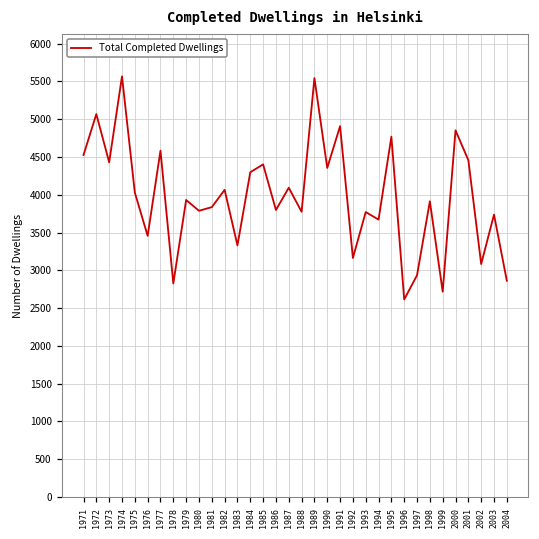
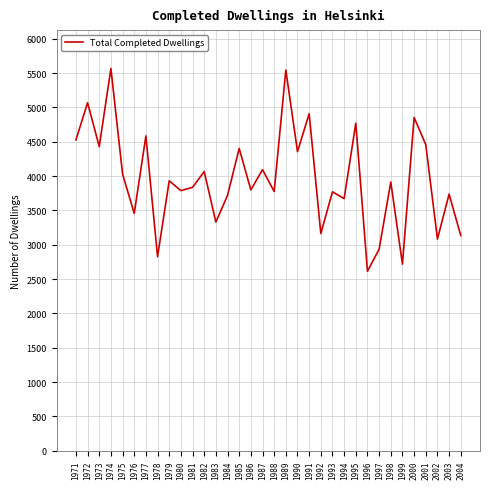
  {
    "1971": 4500,
    "1972": 5100,
    "1973": 4400,
    "1974": 5600,
    "1975": 4000,
    "1976": 3500,
    "1977": 4600,
    "1978": 2800,
    "1979": 3900,
    "1980": 3800,
    "1981": 3800,
    "1982": 4100,
    "1983": 3300,
-   "1984": 4300,
+   "1984": 3700,
    "1985": 4400,
    "1986": 3800,
    "1987": 4100,
    "1988": 3800,
    "1989": 5500,
    "1990": 4400,
    "1991": 4900,
    "1992": 3200,
    "1993": 3800,
    "1994": 3700,
    "1995": 4800,
    "1996": 2600,
    "1997": 2900,
    "1998": 3900,
    "1999": 2700,
    "2000": 4900,
    "2001": 4500,
    "2002": 3100,
    "2003": 3700,
-   "2004": 2900
+   "2004": 3100
  }
